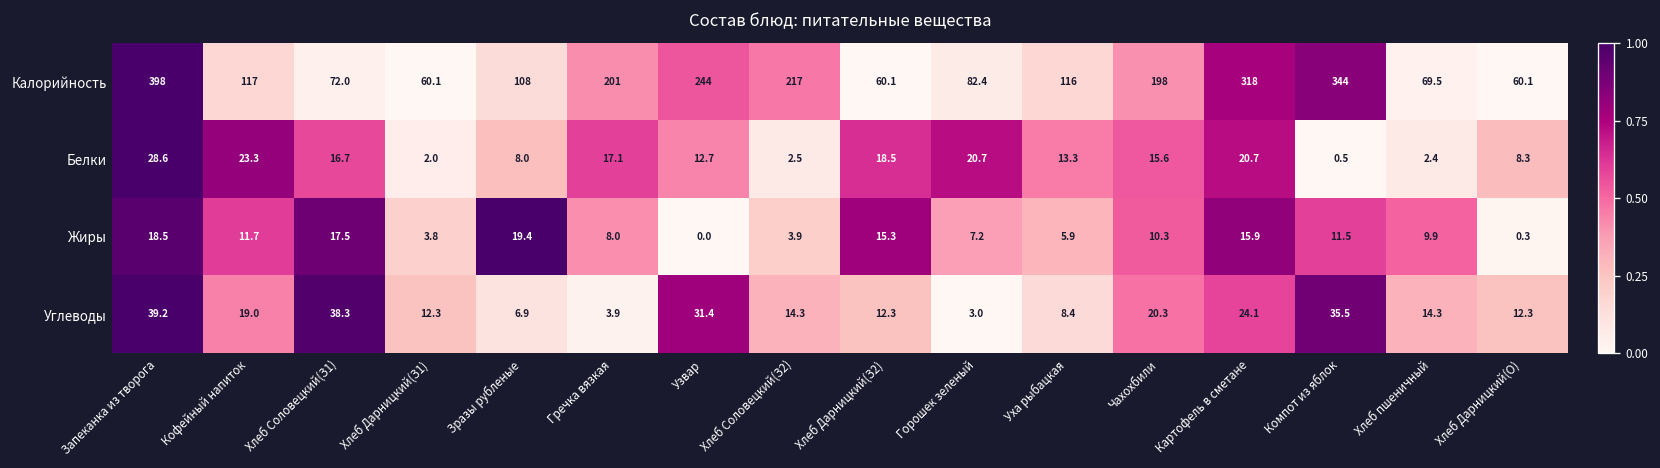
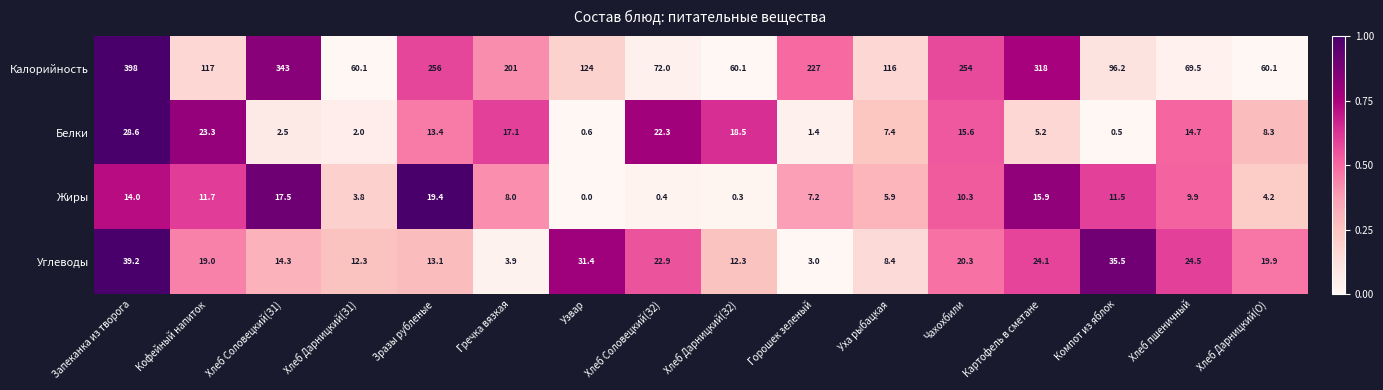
  {
    "Калорийность": {
      "Запеканка из творога": 398,
      "Кофейный напиток": 117,
-     "Хлеб Соловецкий(З1)": 72.0,
+     "Хлеб Соловецкий(З1)": 343,
      "Хлеб Дарницкий(З1)": 60.1,
-     "Зразы рубленые": 108,
+     "Зразы рубленые": 256,
      "Гречка вязкая": 201,
-     "Узвар": 244,
-     "Хлеб Соловецкий(З2)": 217,
+     "Узвар": 124,
+     "Хлеб Соловецкий(З2)": 72.0,
      "Хлеб Дарницкий(З2)": 60.1,
-     "Горошек зеленый": 82.4,
+     "Горошек зеленый": 227,
      "Уха рыбацкая": 116,
-     "Чахохбили": 198,
+     "Чахохбили": 254,
      "Картофель в сметане": 318,
-     "Компот из яблок": 344,
+     "Компот из яблок": 96.2,
      "Хлеб пшеничный": 69.5,
      "Хлеб Дарницкий(О)": 60.1
    },
    "Белки": {
      "Запеканка из творога": 28.6,
      "Кофейный напиток": 23.3,
-     "Хлеб Соловецкий(З1)": 16.7,
+     "Хлеб Соловецкий(З1)": 2.5,
      "Хлеб Дарницкий(З1)": 2.0,
-     "Зразы рубленые": 8.0,
+     "Зразы рубленые": 13.4,
      "Гречка вязкая": 17.1,
-     "Узвар": 12.7,
-     "Хлеб Соловецкий(З2)": 2.5,
+     "Узвар": 0.6,
+     "Хлеб Соловецкий(З2)": 22.3,
      "Хлеб Дарницкий(З2)": 18.5,
-     "Горошек зеленый": 20.7,
-     "Уха рыбацкая": 13.3,
+     "Горошек зеленый": 1.4,
+     "Уха рыбацкая": 7.4,
      "Чахохбили": 15.6,
-     "Картофель в сметане": 20.7,
+     "Картофель в сметане": 5.2,
      "Компот из яблок": 0.5,
-     "Хлеб пшеничный": 2.4,
+     "Хлеб пшеничный": 14.7,
      "Хлеб Дарницкий(О)": 8.3
    },
    "Жиры": {
-     "Запеканка из творога": 18.5,
+     "Запеканка из творога": 14.0,
      "Кофейный напиток": 11.7,
      "Хлеб Соловецкий(З1)": 17.5,
      "Хлеб Дарницкий(З1)": 3.8,
      "Зразы рубленые": 19.4,
      "Гречка вязкая": 8.0,
      "Узвар": 0.0,
-     "Хлеб Соловецкий(З2)": 3.9,
-     "Хлеб Дарницкий(З2)": 15.3,
+     "Хлеб Соловецкий(З2)": 0.4,
+     "Хлеб Дарницкий(З2)": 0.3,
      "Горошек зеленый": 7.2,
      "Уха рыбацкая": 5.9,
      "Чахохбили": 10.3,
      "Картофель в сметане": 15.9,
      "Компот из яблок": 11.5,
      "Хлеб пшеничный": 9.9,
-     "Хлеб Дарницкий(О)": 0.3
+     "Хлеб Дарницкий(О)": 4.2
    },
    "Углеводы": {
      "Запеканка из творога": 39.2,
      "Кофейный напиток": 19.0,
-     "Хлеб Соловецкий(З1)": 38.3,
+     "Хлеб Соловецкий(З1)": 14.3,
      "Хлеб Дарницкий(З1)": 12.3,
-     "Зразы рубленые": 6.9,
+     "Зразы рубленые": 13.1,
      "Гречка вязкая": 3.9,
      "Узвар": 31.4,
-     "Хлеб Соловецкий(З2)": 14.3,
+     "Хлеб Соловецкий(З2)": 22.9,
      "Хлеб Дарницкий(З2)": 12.3,
      "Горошек зеленый": 3.0,
      "Уха рыбацкая": 8.4,
      "Чахохбили": 20.3,
      "Картофель в сметане": 24.1,
      "Компот из яблок": 35.5,
-     "Хлеб пшеничный": 14.3,
-     "Хлеб Дарницкий(О)": 12.3
+     "Хлеб пшеничный": 24.5,
+     "Хлеб Дарницкий(О)": 19.9
    }
  }
